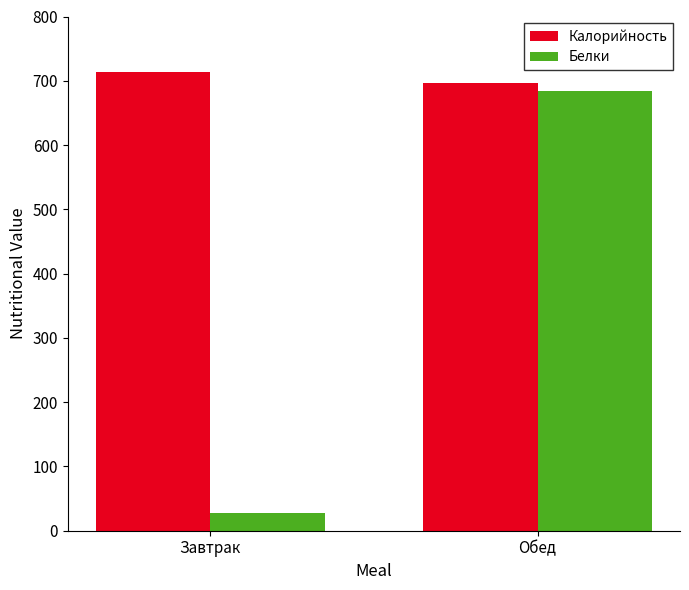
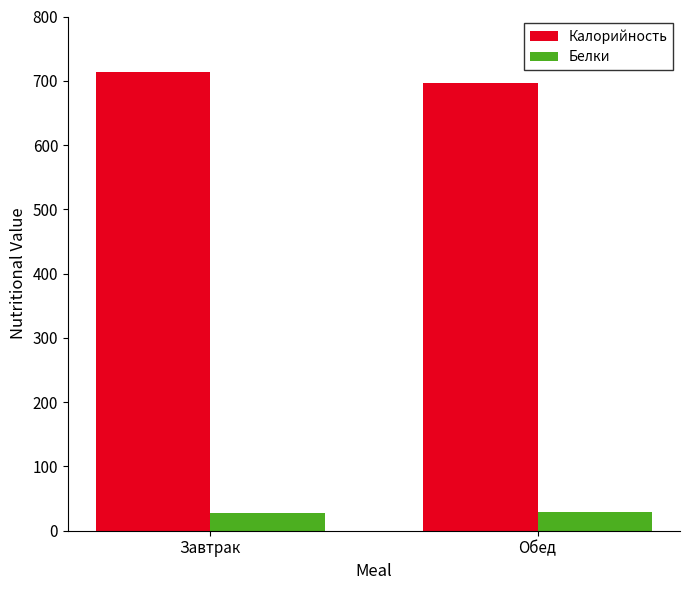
  {
    "Калорийность": {
      "Завтрак": 710,
      "Обед": 700
    },
    "Белки": {
      "Завтрак": 30,
-     "Обед": 680
+     "Обед": 30
    }
  }
